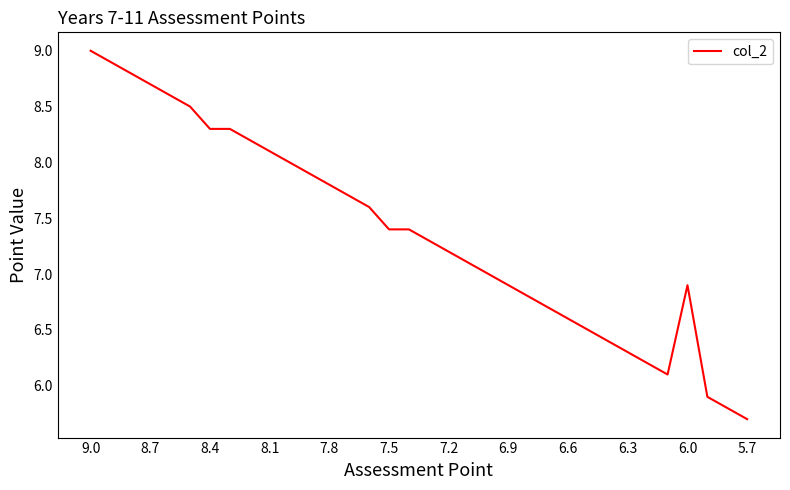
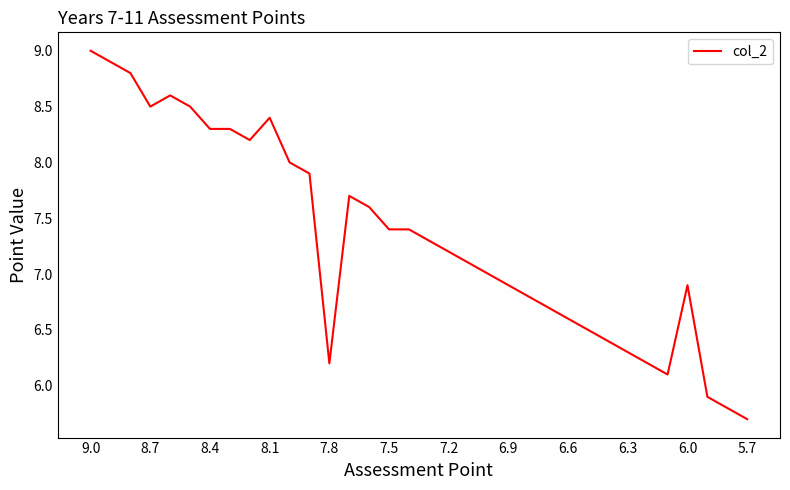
  {
    "9.0": 9.0,
-   "8.7": 8.7,
+   "8.7": 8.5,
    "8.4": 8.3,
-   "8.1": 8.1,
-   "7.8": 7.8,
+   "8.1": 8.4,
+   "7.8": 6.2,
    "7.5": 7.4,
    "7.2": 7.2,
    "6.9": 6.9,
    "6.6": 6.6,
    "6.3": 6.3,
    "6.0": 6.9,
    "5.7": 5.7
  }
